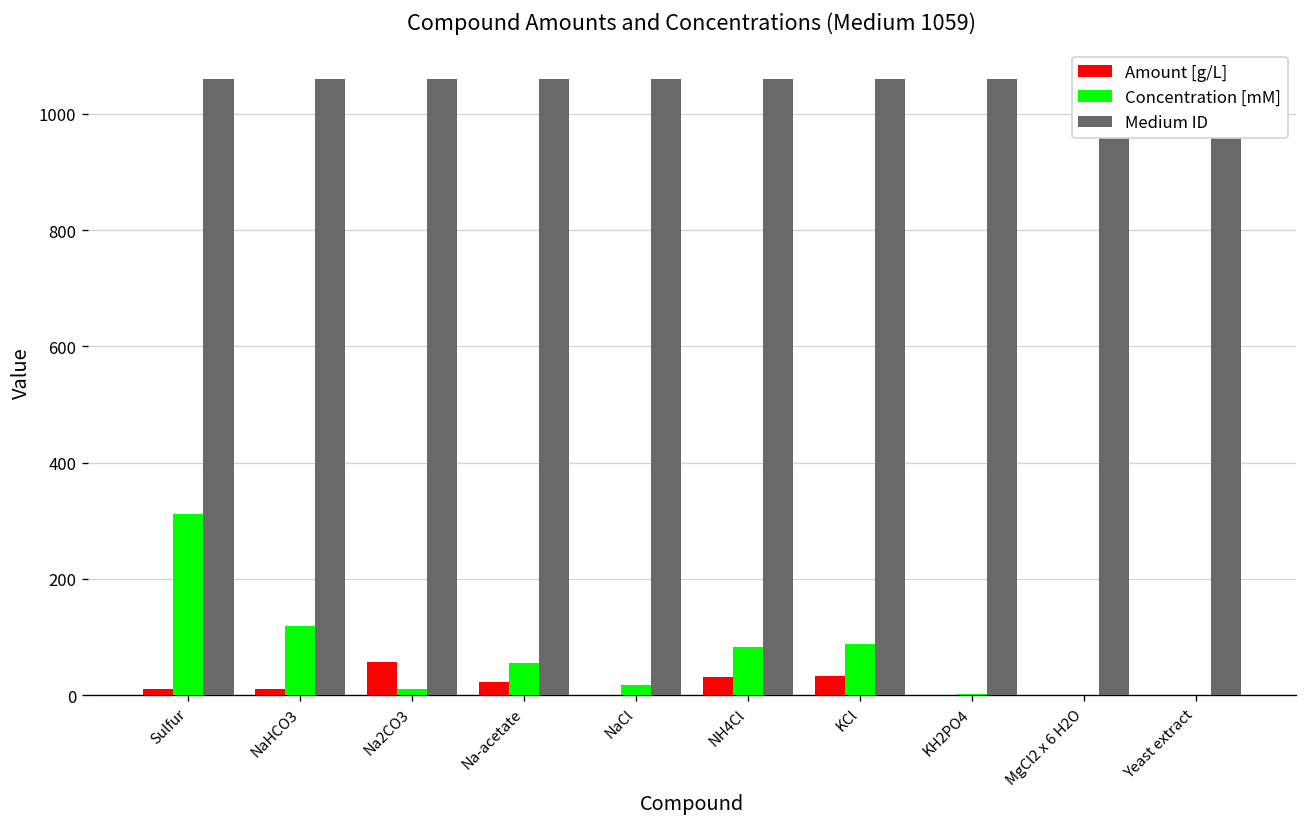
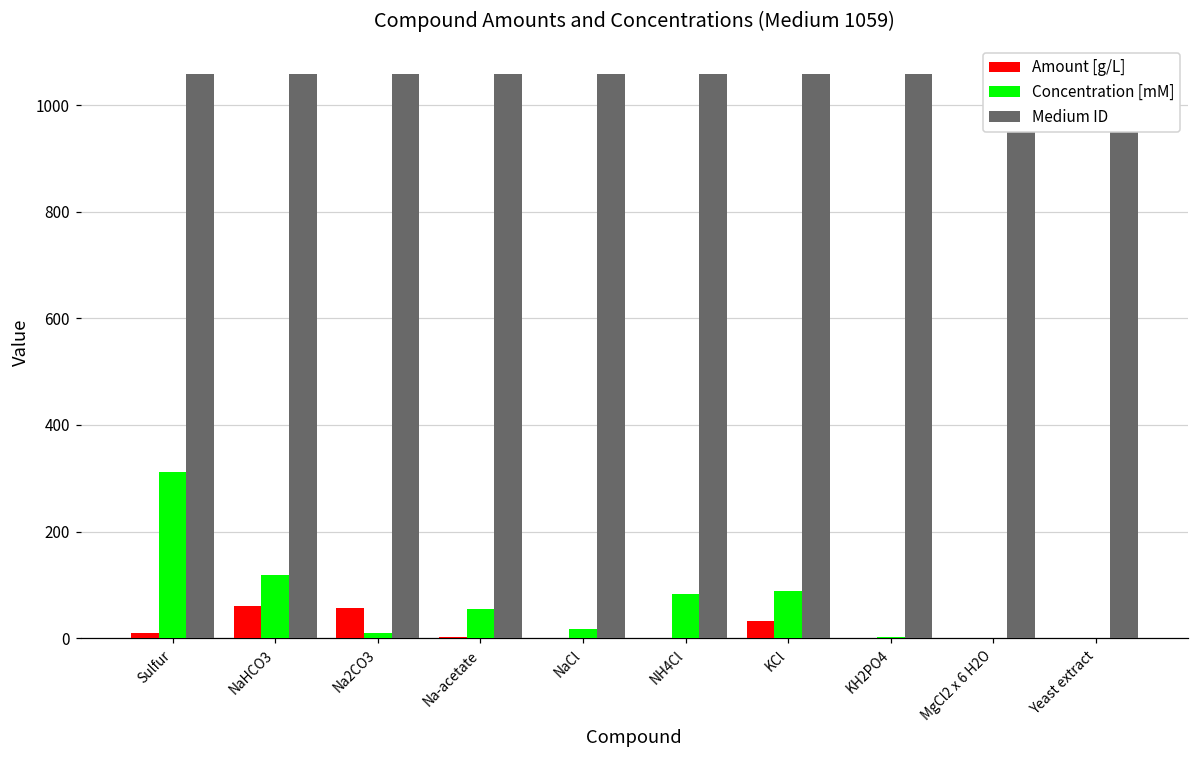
  {
    "Amount [g/L]": {
      "Sulfur": 10,
-     "NaHCO3": 10,
+     "NaHCO3": 60,
      "Na2CO3": 60,
-     "Na-acetate": 20,
-     "NH4Cl": 30,
+     "Na-acetate": 0,
+     "NH4Cl": 0,
      "KCl": 30
    },
    "Concentration [mM]": {
      "Sulfur": 310,
      "NaHCO3": 120,
      "Na2CO3": 10,
      "Na-acetate": 60,
      "NaCl": 20,
      "NH4Cl": 80,
      "KCl": 90,
      "Yeast extract": 0
    },
    "Medium ID": {
      "Sulfur": 1060,
      "NaHCO3": 1060,
      "Na2CO3": 1060,
      "Na-acetate": 1060,
      "NaCl": 1060,
      "NH4Cl": 1060,
      "KCl": 1060,
      "KH2PO4": 1060
    }
  }
